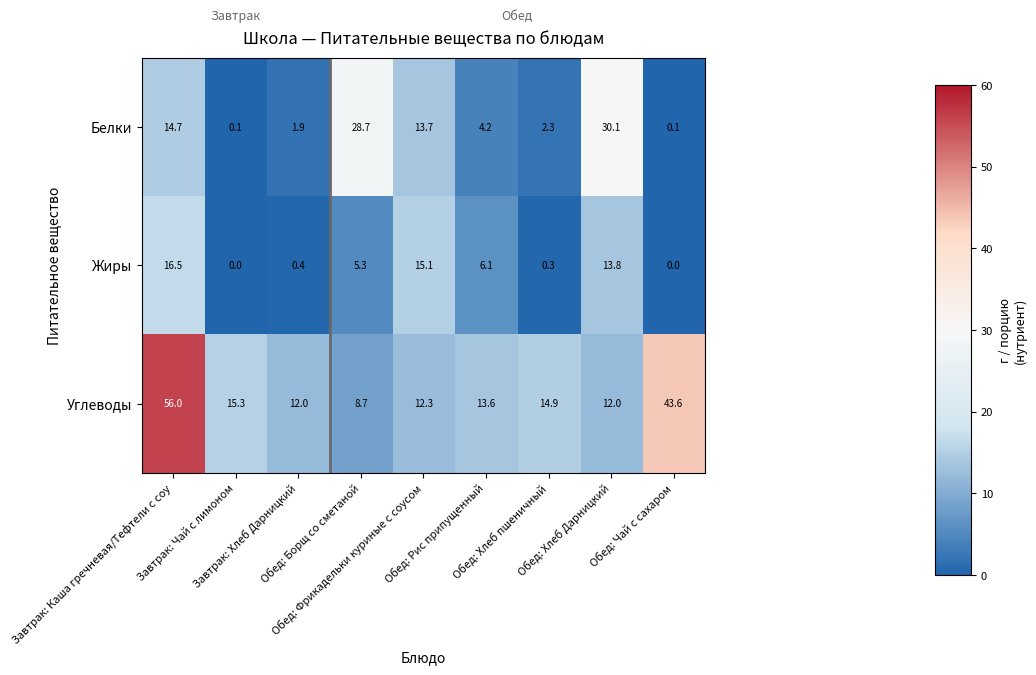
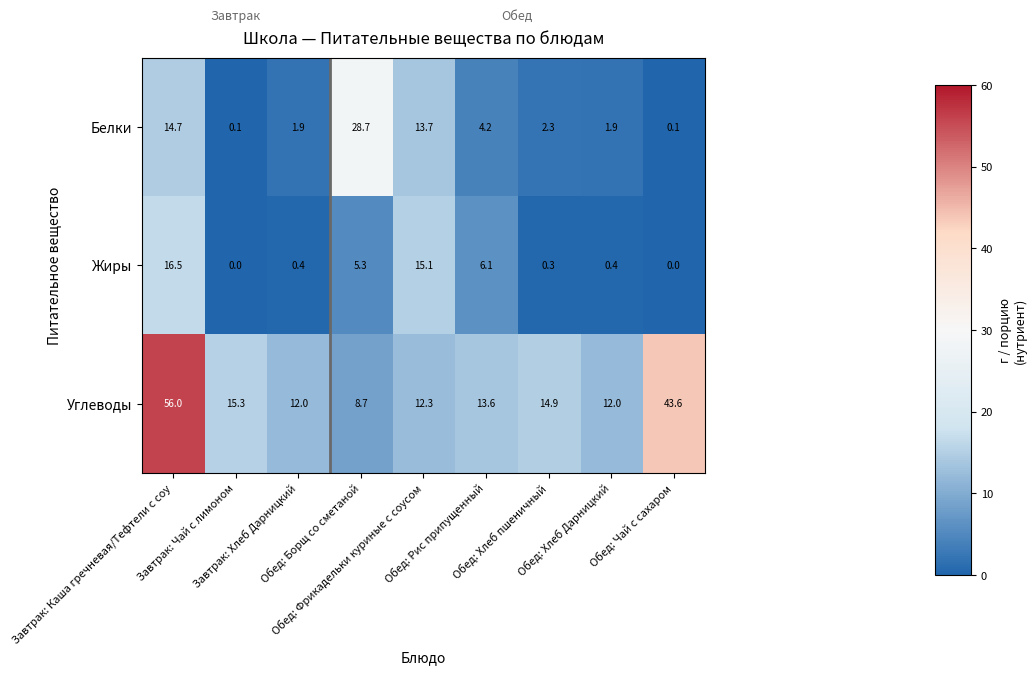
  {
    "Белки": {
      "Завтрак: Каша гречневая/Тефтели с соу": 14.7,
      "Завтрак: Чай с лимоном": 0.1,
      "Завтрак: Хлеб Дарницкий": 1.9,
      "Обед: Борщ со сметаной": 28.7,
      "Обед: Фрикадельки куриные с соусом": 13.7,
      "Обед: Рис припущенный": 4.2,
      "Обед: Хлеб пшеничный": 2.3,
-     "Обед: Хлеб Дарницкий": 30.1,
+     "Обед: Хлеб Дарницкий": 1.9,
      "Обед: Чай с сахаром": 0.1
    },
    "Жиры": {
      "Завтрак: Каша гречневая/Тефтели с соу": 16.5,
      "Завтрак: Чай с лимоном": 0.0,
      "Завтрак: Хлеб Дарницкий": 0.4,
      "Обед: Борщ со сметаной": 5.3,
      "Обед: Фрикадельки куриные с соусом": 15.1,
      "Обед: Рис припущенный": 6.1,
      "Обед: Хлеб пшеничный": 0.3,
-     "Обед: Хлеб Дарницкий": 13.8,
+     "Обед: Хлеб Дарницкий": 0.4,
      "Обед: Чай с сахаром": 0.0
    },
    "Углеводы": {
      "Завтрак: Каша гречневая/Тефтели с соу": 56.0,
      "Завтрак: Чай с лимоном": 15.3,
      "Завтрак: Хлеб Дарницкий": 12.0,
      "Обед: Борщ со сметаной": 8.7,
      "Обед: Фрикадельки куриные с соусом": 12.3,
      "Обед: Рис припущенный": 13.6,
      "Обед: Хлеб пшеничный": 14.9,
      "Обед: Хлеб Дарницкий": 12.0,
      "Обед: Чай с сахаром": 43.6
    }
  }
